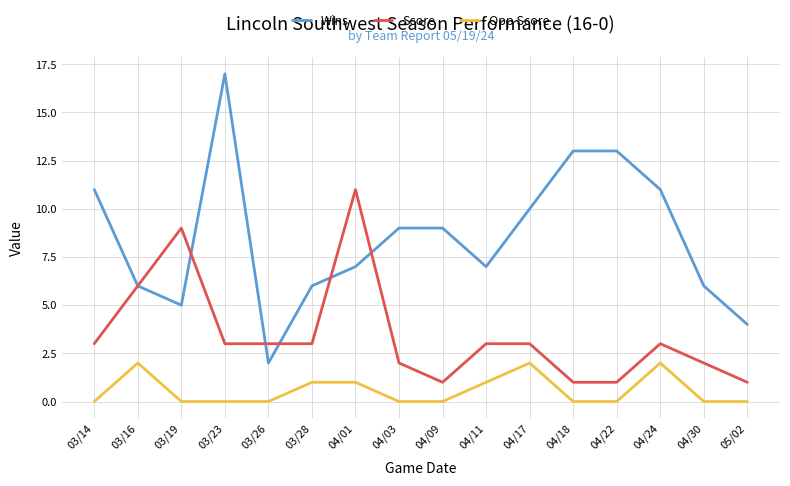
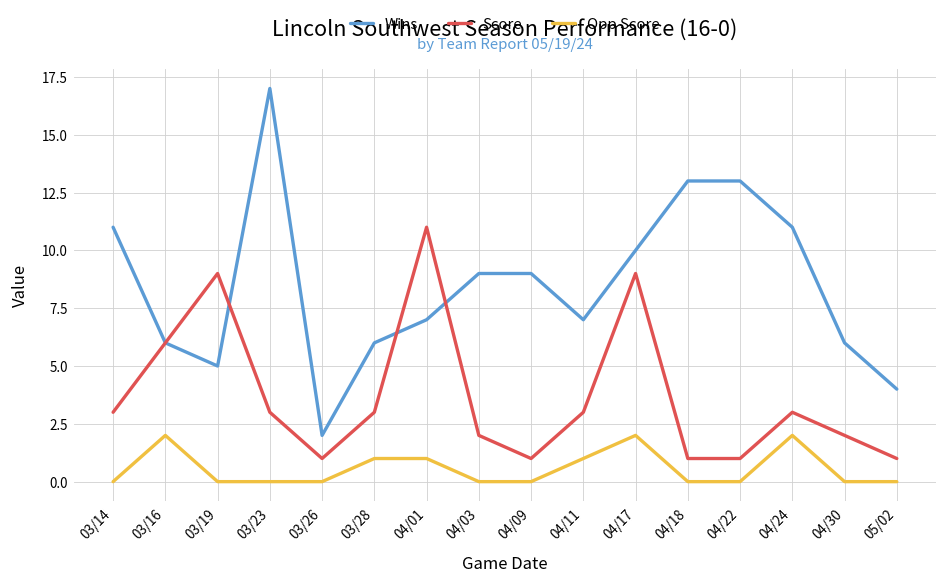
  {
    "Wins": {
      "03/14": 11,
      "03/19": 5,
      "03/23": 17,
      "03/26": 2,
      "03/28": 6,
      "04/01": 7,
      "04/03": 9,
      "04/09": 9,
      "04/11": 7,
      "04/17": 10,
      "04/18": 13,
      "04/22": 13,
      "04/24": 11,
      "04/30": 6,
      "05/02": 4
    },
    "Score": {
      "03/14": 3,
      "03/19": 9,
      "03/23": 3,
-     "03/26": 3,
+     "03/26": 1,
      "03/28": 3,
      "04/01": 11,
      "04/03": 2,
      "04/09": 1,
      "04/11": 3,
-     "04/17": 3,
+     "04/17": 9,
      "04/18": 1,
      "04/22": 1,
      "04/24": 3,
      "04/30": 2,
      "05/02": 1
    },
    "Opp Score": {
      "03/14": 0,
      "03/16": 2,
      "03/19": 0,
      "03/23": 0,
      "03/26": 0,
      "03/28": 1,
      "04/01": 1,
      "04/03": 0,
      "04/09": 0,
      "04/11": 1,
      "04/17": 2,
      "04/18": 0,
      "04/22": 0,
      "04/24": 2,
      "04/30": 0,
      "05/02": 0
    }
  }
